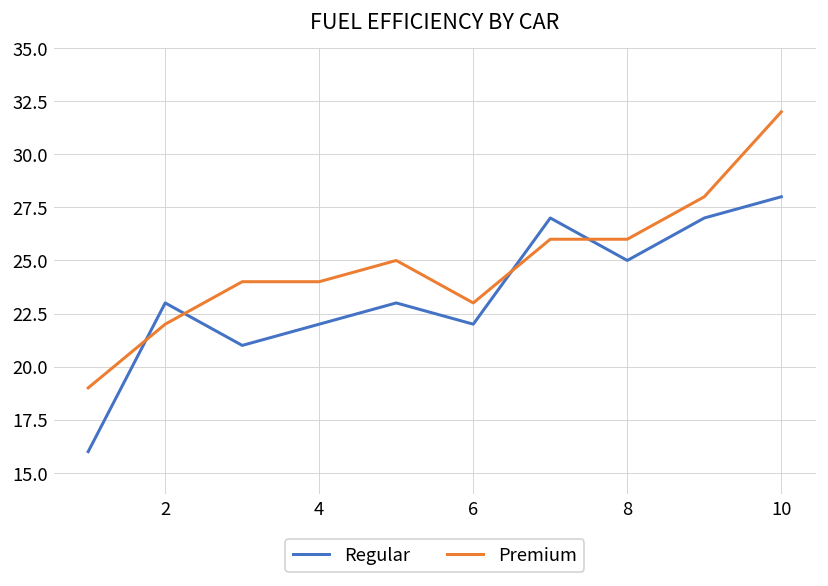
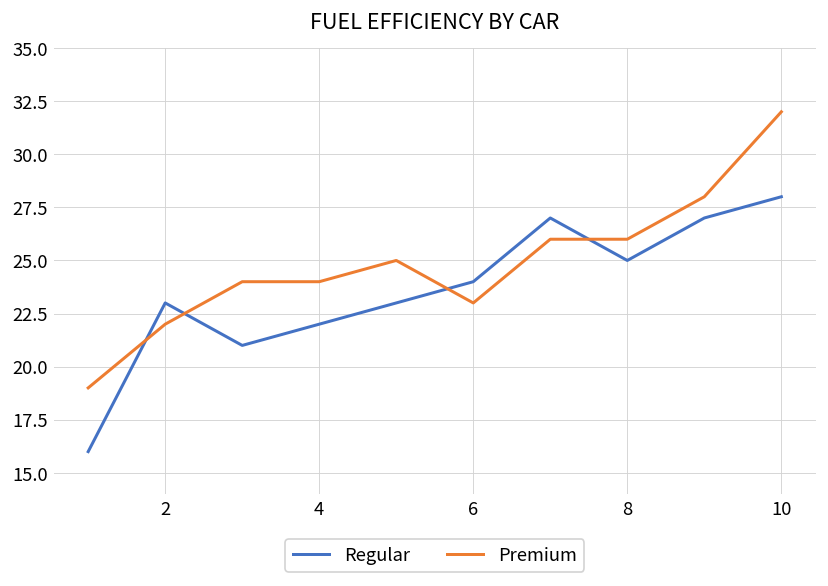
  {
    "Regular": {
      "2": 23,
      "4": 22,
-     "6": 22,
+     "6": 24,
      "8": 25,
      "10": 28
    },
    "Premium": {
      "2": 22,
      "4": 24,
      "6": 23,
      "8": 26,
      "10": 32
    }
  }
